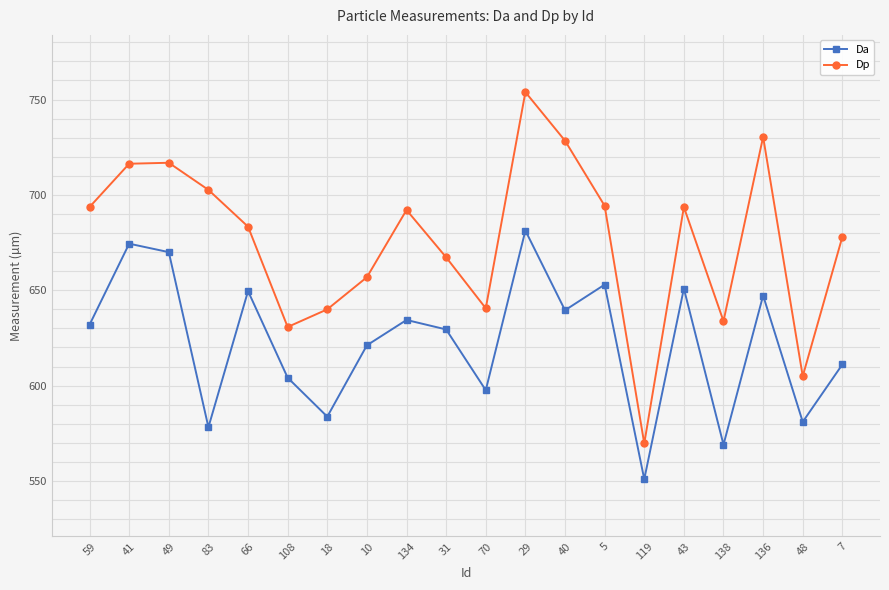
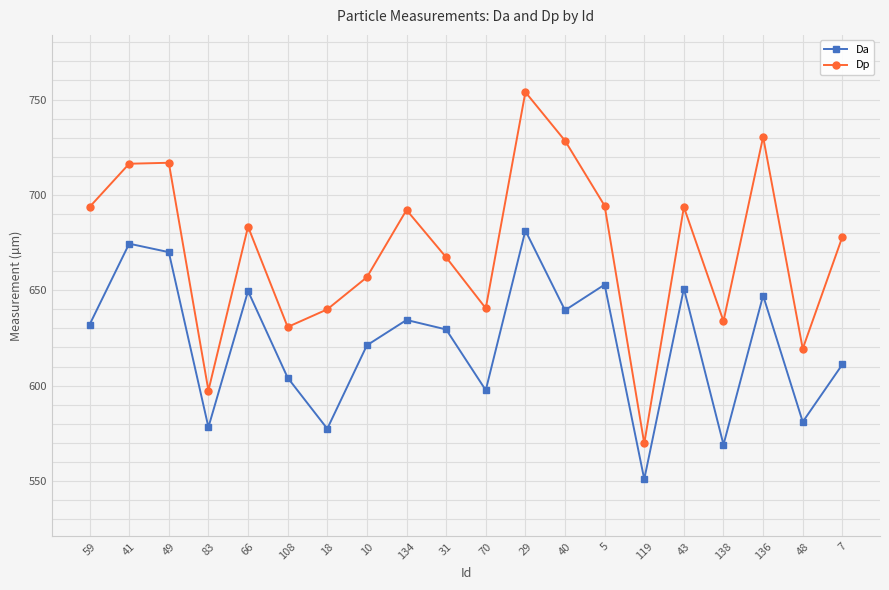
  {
    "Da": {
      "59": 632,
      "41": 674,
      "49": 670,
      "83": 578,
      "66": 650,
      "108": 604,
-     "18": 584,
+     "18": 577,
      "10": 621,
      "134": 634,
      "31": 629,
      "70": 598,
      "29": 681,
      "40": 640,
      "5": 653,
      "119": 551,
      "43": 651,
      "138": 569,
      "136": 647,
      "48": 581,
      "7": 611
    },
    "Dp": {
      "59": 694,
      "41": 716,
      "49": 717,
-     "83": 703,
+     "83": 597,
      "66": 683,
      "108": 631,
      "18": 640,
      "10": 657,
      "134": 692,
      "31": 667,
      "70": 641,
      "29": 754,
      "40": 728,
      "5": 694,
      "119": 570,
      "43": 694,
      "138": 634,
      "136": 730,
-     "48": 605,
+     "48": 619,
      "7": 678
    }
  }
